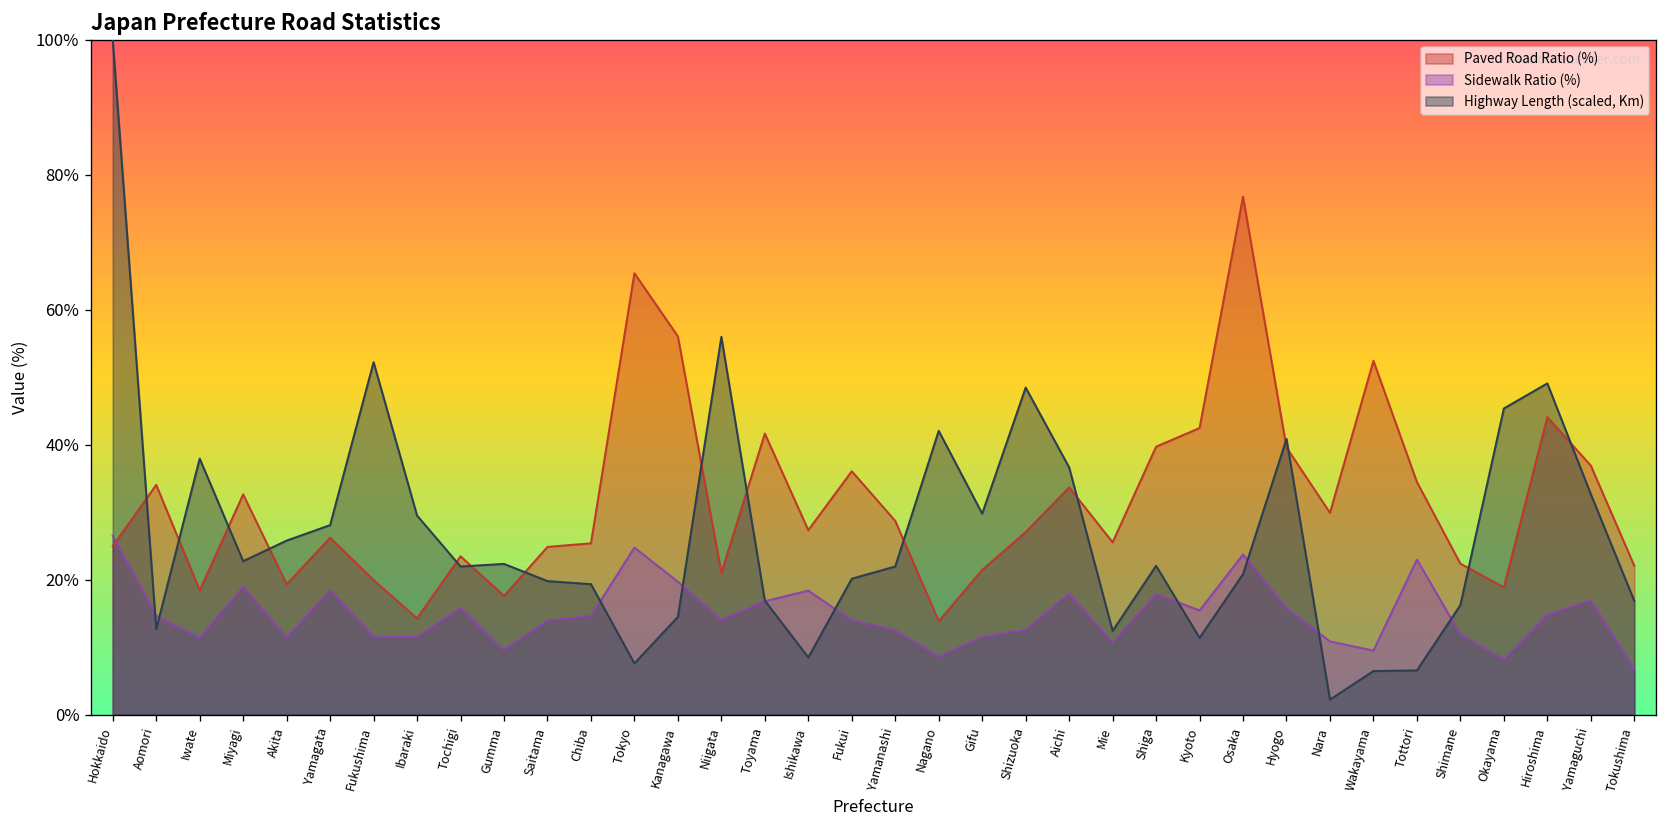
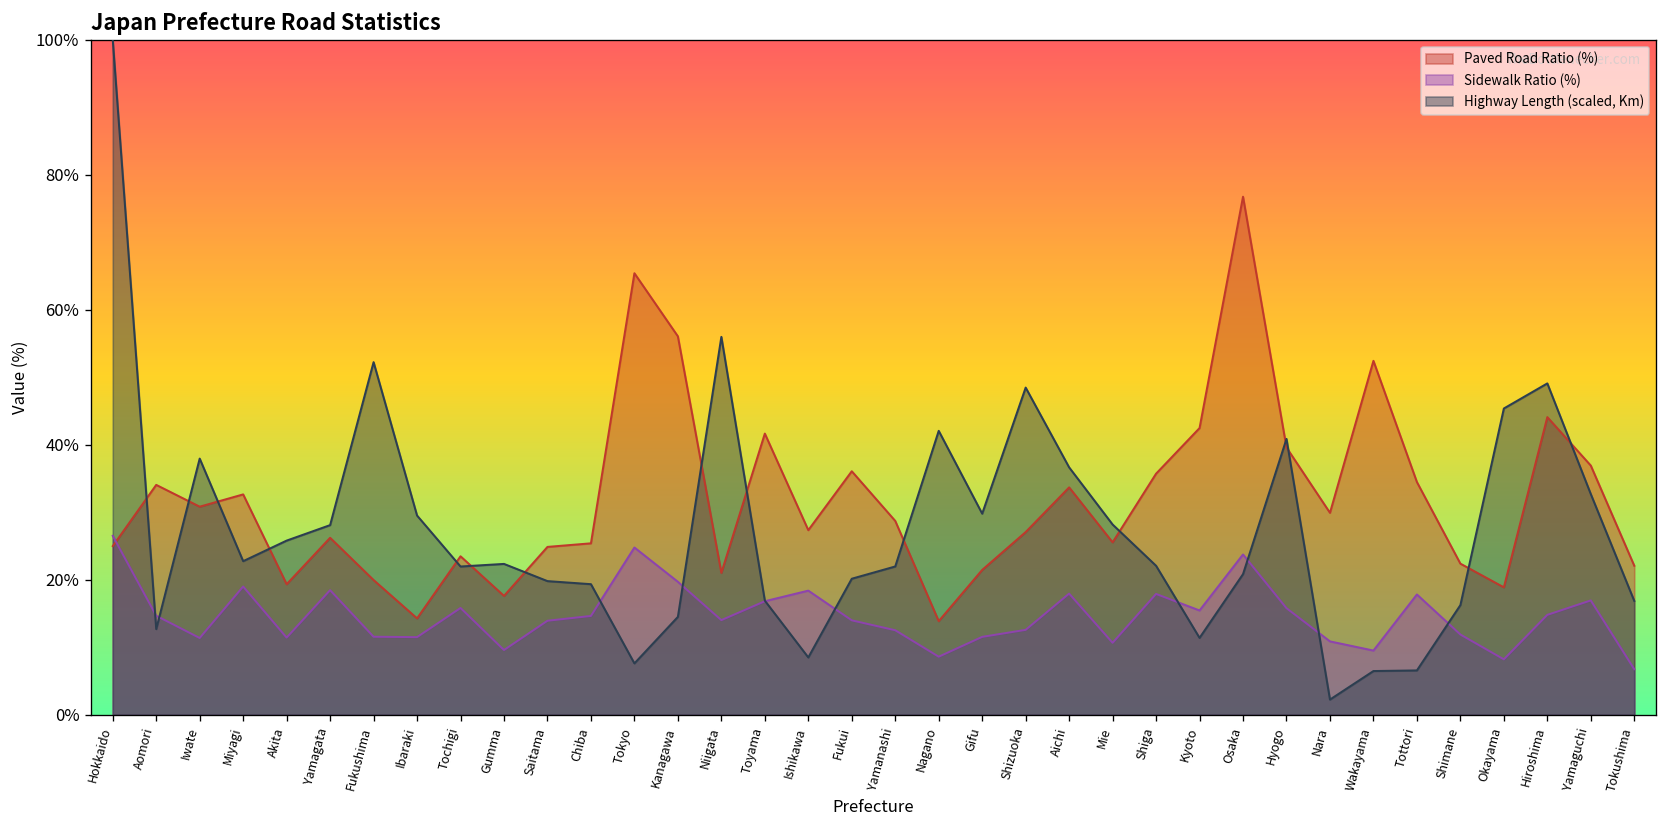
  {
    "Paved Road Ratio (%)": {
      "Hokkaido": "25%",
      "Aomori": "34%",
-     "Iwate": "18%",
+     "Iwate": "31%",
      "Miyagi": "33%",
      "Akita": "19%",
      "Yamagata": "26%",
      "Fukushima": "20%",
      "Ibaraki": "14%",
      "Tochigi": "24%",
      "Gumma": "18%",
      "Saitama": "25%",
      "Chiba": "25%",
      "Tokyo": "65%",
      "Kanagawa": "56%",
      "Niigata": "21%",
      "Toyama": "42%",
      "Ishikawa": "27%",
      "Fukui": "36%",
      "Yamanashi": "29%",
      "Nagano": "14%",
      "Gifu": "21%",
      "Shizuoka": "27%",
      "Aichi": "34%",
      "Mie": "26%",
-     "Shiga": "40%",
+     "Shiga": "36%",
      "Kyoto": "43%",
      "Osaka": "77%",
      "Hyogo": "40%",
      "Nara": "30%",
      "Wakayama": "52%",
      "Tottori": "35%",
      "Shimane": "22%",
      "Okayama": "19%",
      "Hiroshima": "44%",
      "Yamaguchi": "37%",
      "Tokushima": "22%"
    },
    "Sidewalk Ratio (%)": {
      "Hokkaido": "27%",
      "Aomori": "15%",
      "Iwate": "11%",
      "Miyagi": "19%",
      "Akita": "11%",
      "Yamagata": "18%",
      "Fukushima": "12%",
      "Ibaraki": "12%",
      "Tochigi": "16%",
      "Gumma": "10%",
      "Saitama": "14%",
      "Chiba": "15%",
      "Tokyo": "25%",
      "Kanagawa": "20%",
      "Niigata": "14%",
      "Ishikawa": "18%",
      "Fukui": "14%",
      "Yamanashi": "13%",
      "Nagano": "9%",
      "Gifu": "12%",
      "Shizuoka": "13%",
      "Aichi": "18%",
      "Mie": "11%",
      "Shiga": "18%",
      "Kyoto": "15%",
      "Osaka": "24%",
      "Hyogo": "16%",
      "Nara": "11%",
      "Wakayama": "10%",
-     "Tottori": "23%",
+     "Tottori": "18%",
      "Shimane": "12%",
      "Okayama": "8%",
      "Hiroshima": "15%",
      "Yamaguchi": "17%",
      "Tokushima": "7%"
    },
    "Highway Length (scaled, Km)": {
      "Hokkaido": "100%",
      "Aomori": "13%",
      "Iwate": "38%",
      "Miyagi": "23%",
      "Akita": "26%",
      "Yamagata": "28%",
      "Fukushima": "52%",
      "Ibaraki": "30%",
      "Tochigi": "22%",
      "Gumma": "22%",
      "Saitama": "20%",
      "Chiba": "19%",
      "Tokyo": "8%",
      "Kanagawa": "15%",
      "Niigata": "56%",
      "Ishikawa": "9%",
      "Fukui": "20%",
      "Yamanashi": "22%",
      "Nagano": "42%",
      "Gifu": "30%",
      "Shizuoka": "48%",
      "Aichi": "37%",
-     "Mie": "12%",
+     "Mie": "28%",
      "Shiga": "22%",
      "Kyoto": "11%",
      "Osaka": "21%",
      "Hyogo": "41%",
      "Nara": "2%",
      "Wakayama": "6%",
      "Tottori": "7%",
      "Shimane": "16%",
      "Okayama": "45%",
      "Hiroshima": "49%",
      "Yamaguchi": "33%",
      "Tokushima": "17%"
    }
  }
